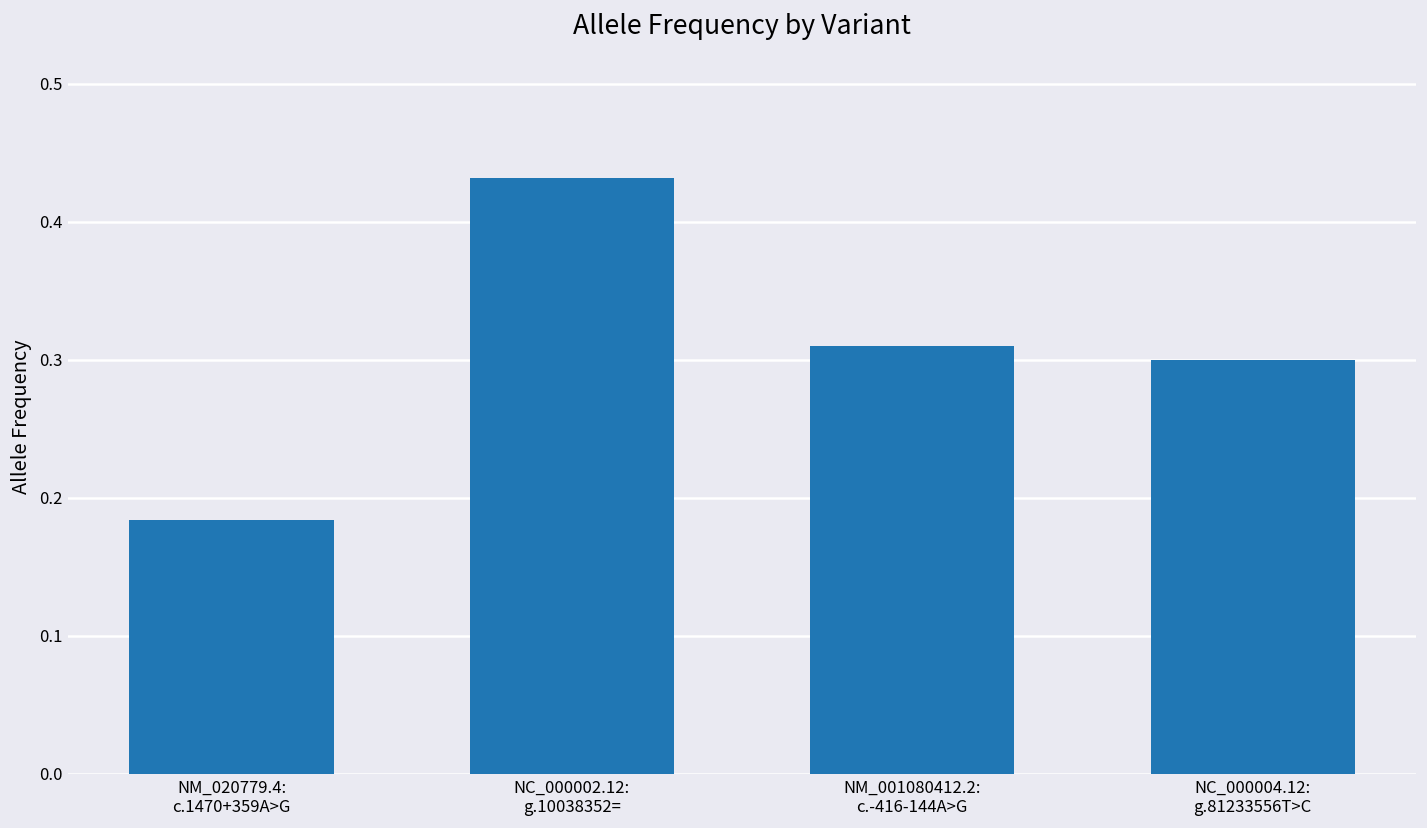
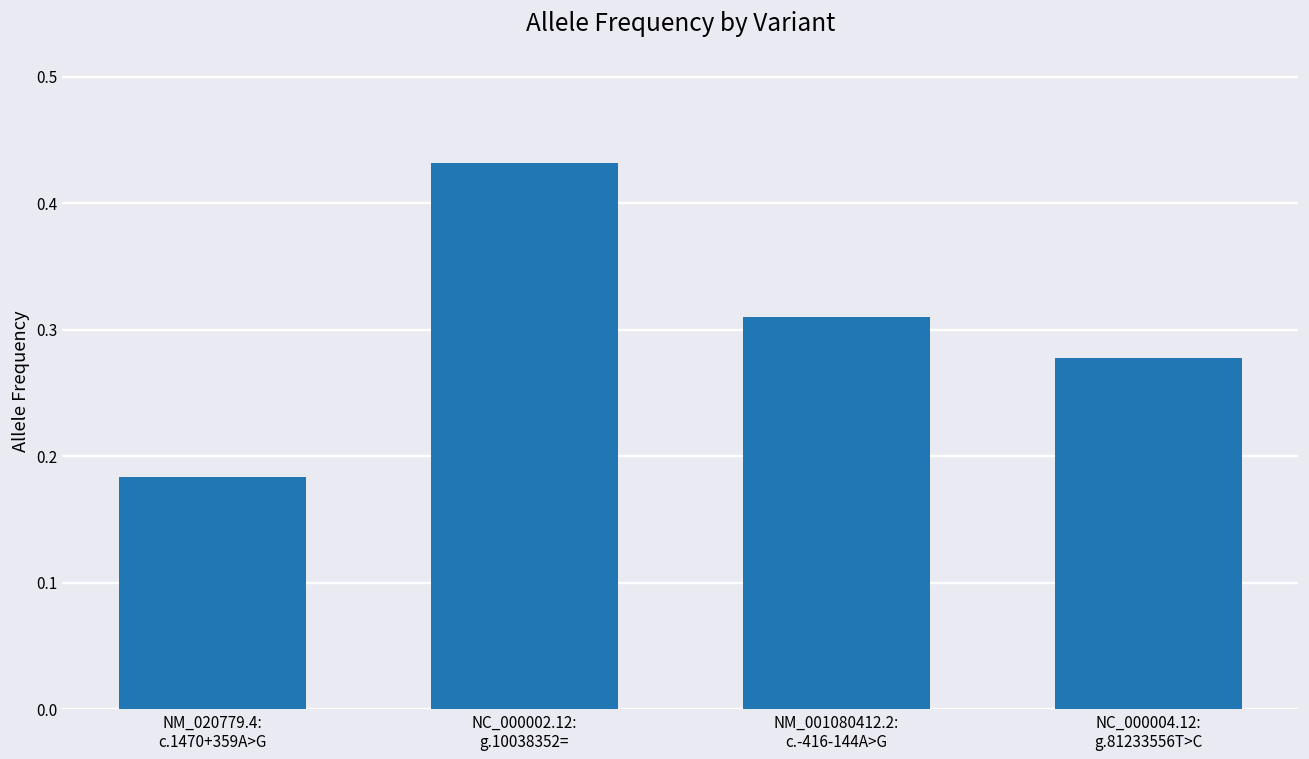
  {
    "NM_020779.4: c.1470+359A>G": 0.184,
    "NC_000002.12: g.10038352=": 0.432,
    "NM_001080412.2: c.-416-144A>G": 0.310,
-   "NC_000004.12: g.81233556T>C": 0.300
+   "NC_000004.12: g.81233556T>C": 0.278
  }
